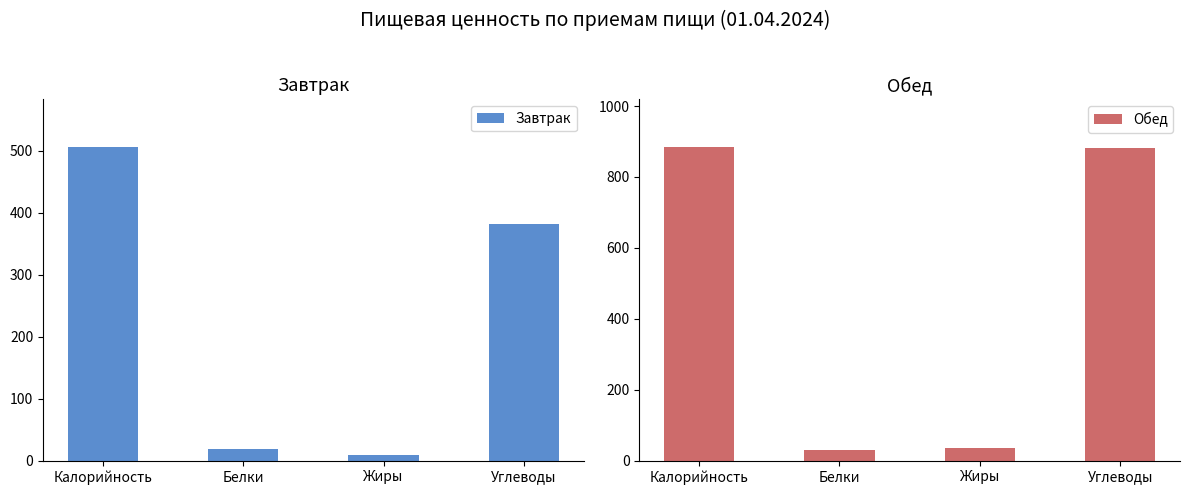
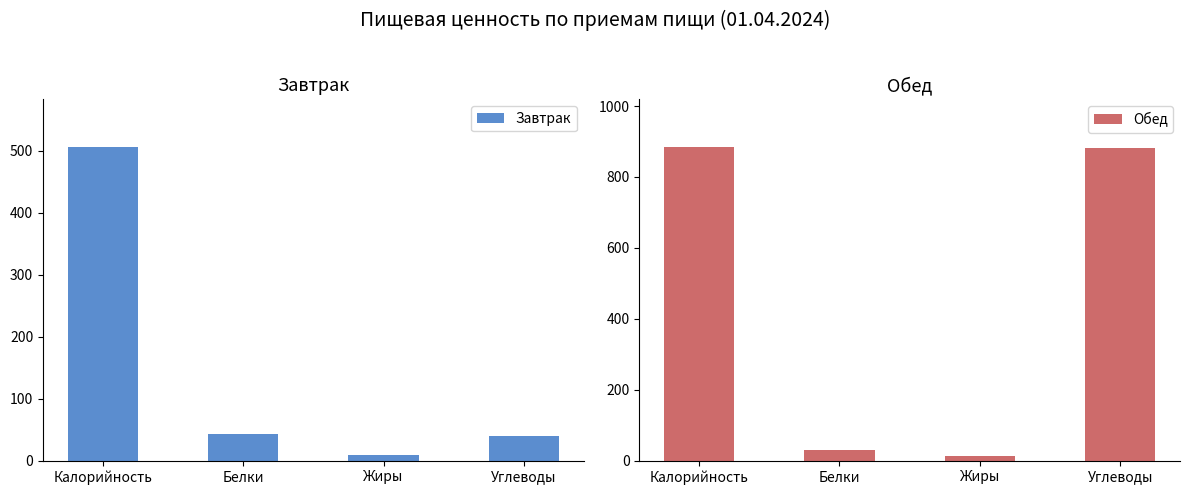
  {
    "Завтрак": {
      "Калорийность": 510,
-     "Белки": 20,
+     "Белки": 40,
      "Жиры": 10,
-     "Углеводы": 380
+     "Углеводы": 40
    },
    "Обед": {
      "Калорийность": 890,
      "Белки": 30,
-     "Жиры": 40,
+     "Жиры": 10,
      "Углеводы": 880
    }
  }
